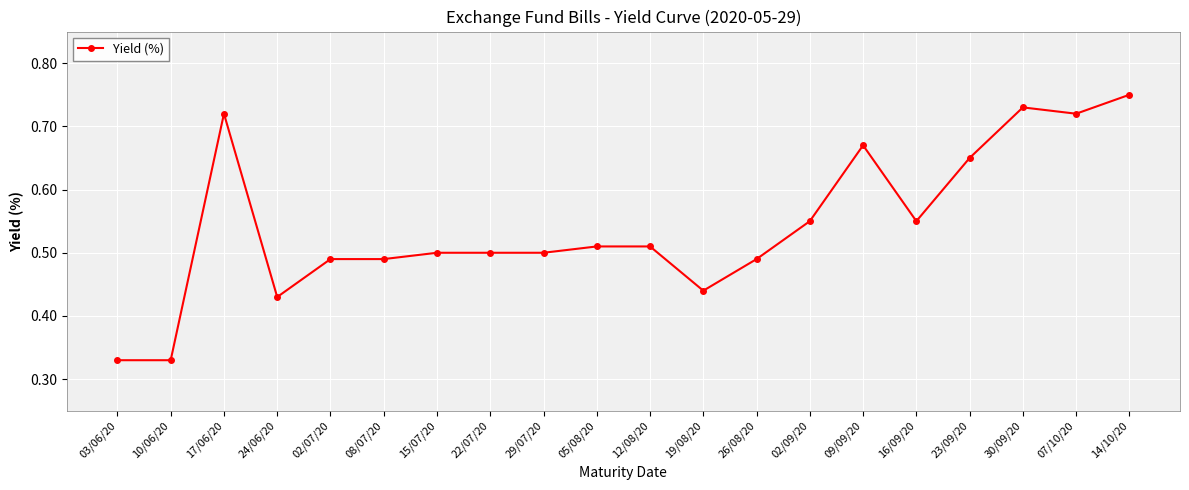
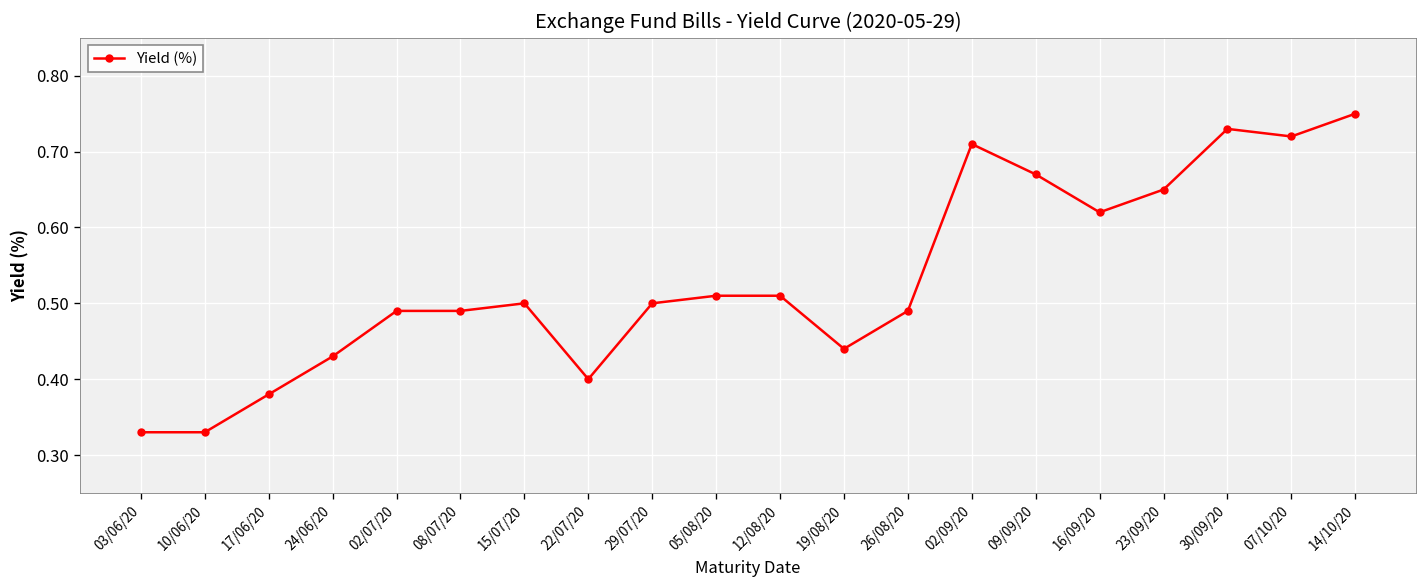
  {
    "03/06/20": 0.33,
    "10/06/20": 0.33,
-   "17/06/20": 0.72,
+   "17/06/20": 0.38,
    "24/06/20": 0.43,
    "02/07/20": 0.49,
    "08/07/20": 0.49,
    "15/07/20": 0.50,
-   "22/07/20": 0.5,
+   "22/07/20": 0.4,
    "29/07/20": 0.50,
    "05/08/20": 0.51,
    "12/08/20": 0.51,
    "19/08/20": 0.44,
    "26/08/20": 0.49,
-   "02/09/20": 0.55,
+   "02/09/20": 0.71,
    "09/09/20": 0.67,
-   "16/09/20": 0.55,
+   "16/09/20": 0.62,
    "23/09/20": 0.65,
    "30/09/20": 0.73,
    "07/10/20": 0.72,
    "14/10/20": 0.75
  }
